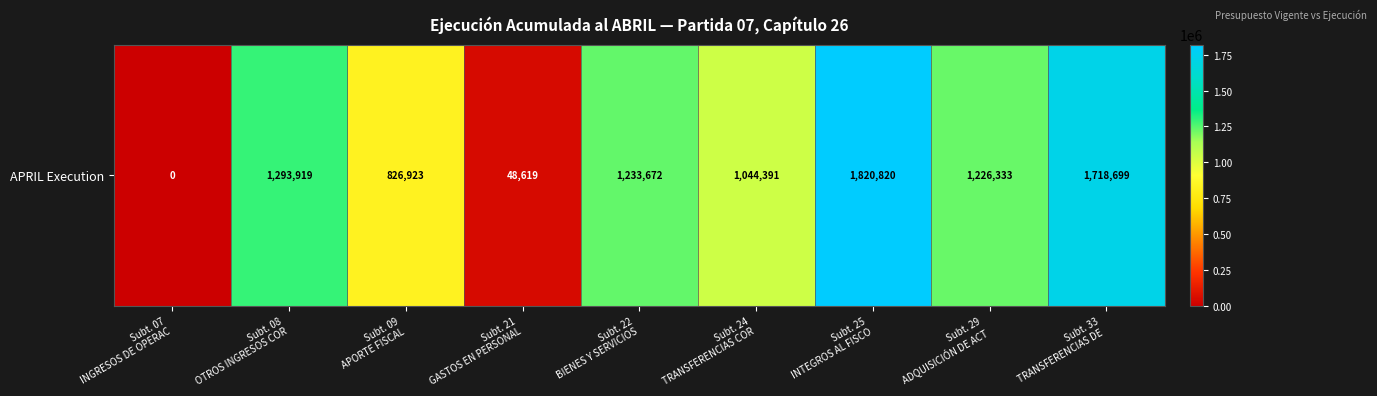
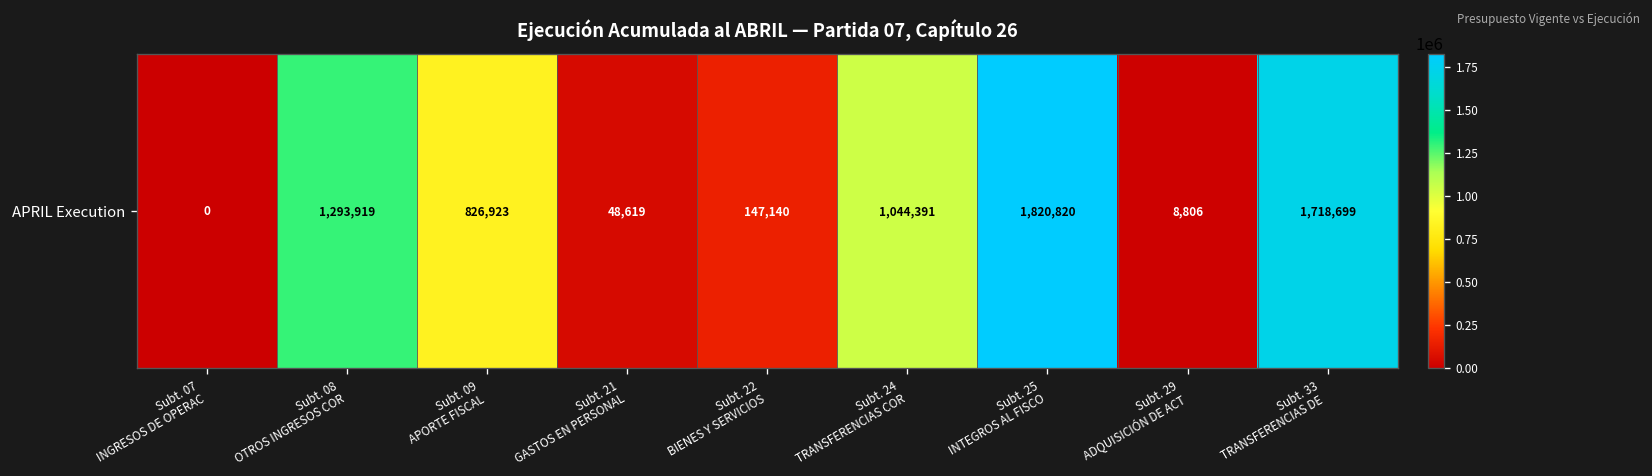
  {
    "APRIL Execution": {
      "Subt. 07 INGRESOS DE OPERAC": "0",
      "Subt. 08 OTROS INGRESOS COR": "1,293,919",
      "Subt. 09 APORTE FISCAL": "826,923",
      "Subt. 21 GASTOS EN PERSONAL": "48,619",
-     "Subt. 22 BIENES Y SERVICIOS": "1,233,672",
+     "Subt. 22 BIENES Y SERVICIOS": "147,140",
      "Subt. 24 TRANSFERENCIAS COR": "1,044,391",
      "Subt. 25 INTEGROS AL FISCO": "1,820,820",
-     "Subt. 29 ADQUISICIÓN DE ACT": "1,226,333",
+     "Subt. 29 ADQUISICIÓN DE ACT": "8,806",
      "Subt. 33 TRANSFERENCIAS DE": "1,718,699"
    }
  }
